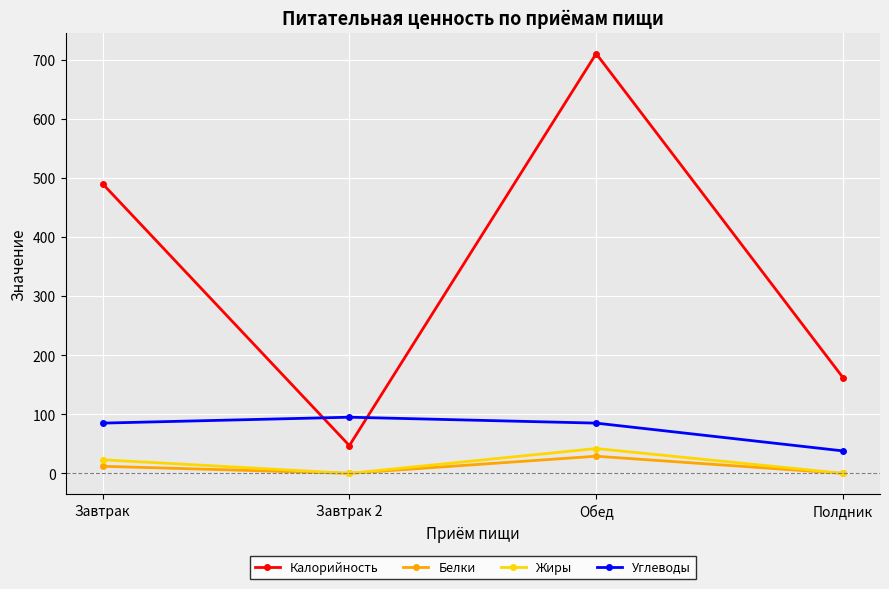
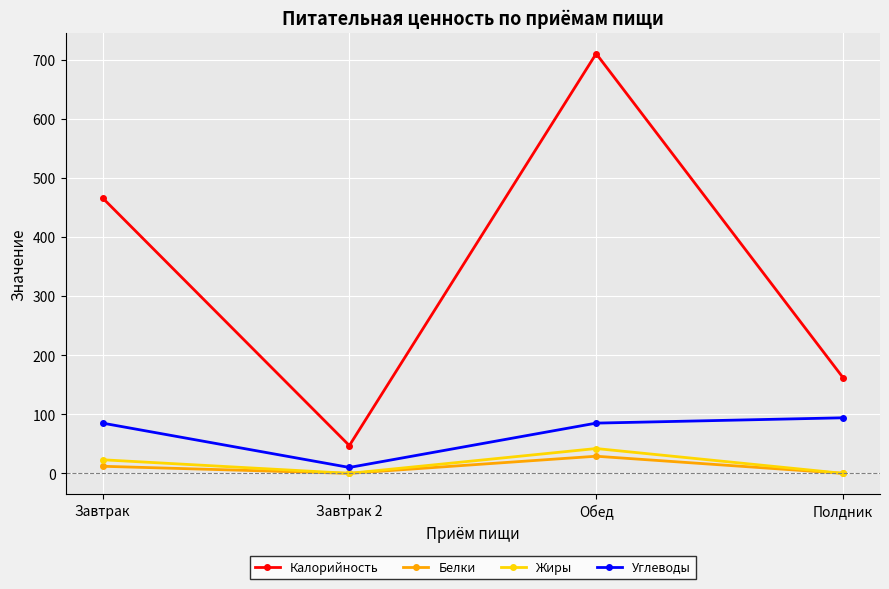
  {
    "Калорийность": {
-     "Завтрак": 490,
+     "Завтрак": 470,
      "Завтрак 2": 50,
      "Обед": 710,
      "Полдник": 160
    },
    "Углеводы": {
      "Завтрак": 90,
-     "Завтрак 2": 100,
+     "Завтрак 2": 10,
      "Обед": 90,
-     "Полдник": 40
+     "Полдник": 90
    }
  }
